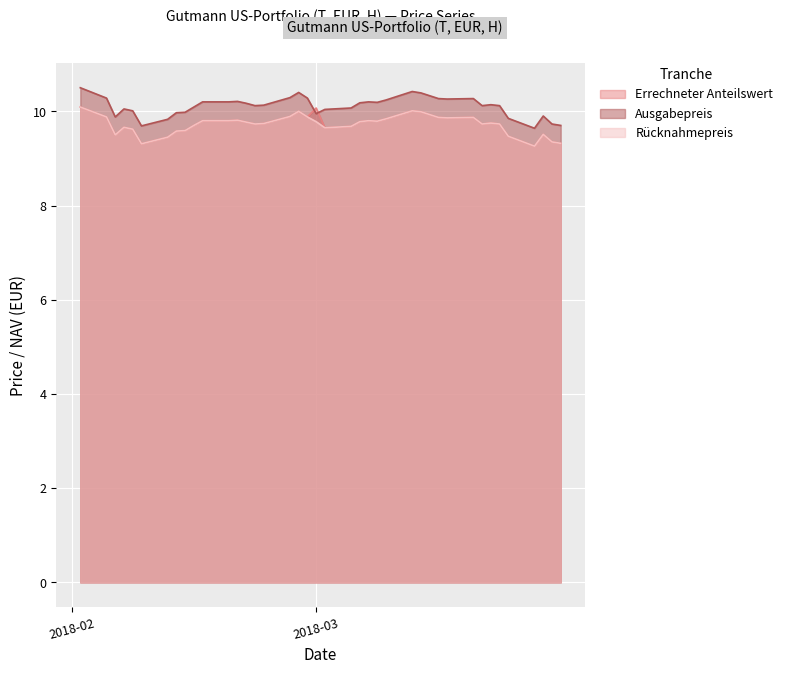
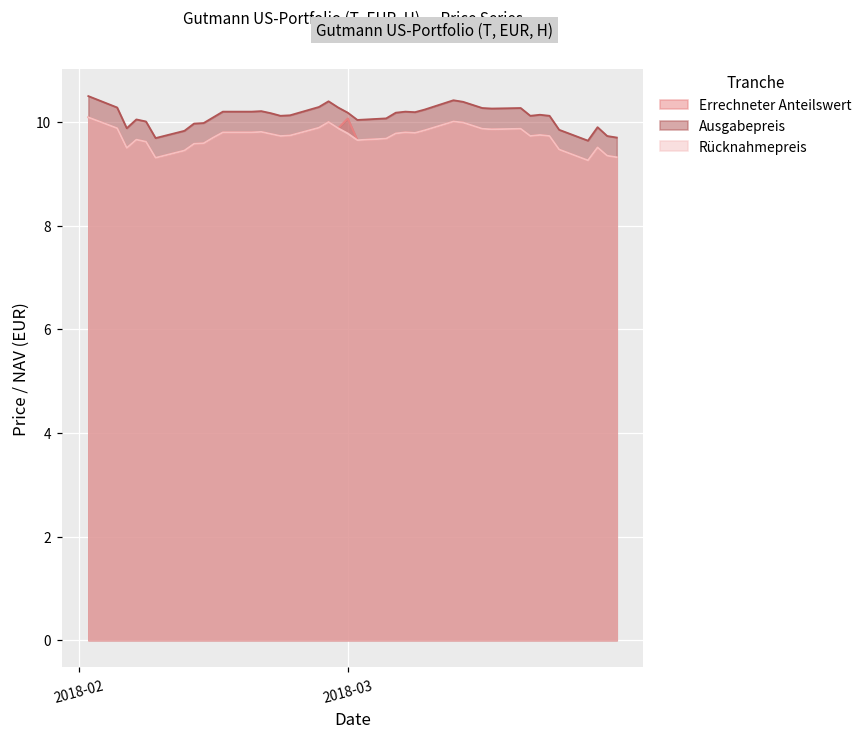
  {
    "Errechneter Anteilswert": {
      "2018-03": 10.1
    },
    "Ausgabepreis": {
-     "2018-03": 10.0
+     "2018-03": 10.2
    },
    "Rücknahmepreis": {
      "2018-03": 9.8
    }
  }
